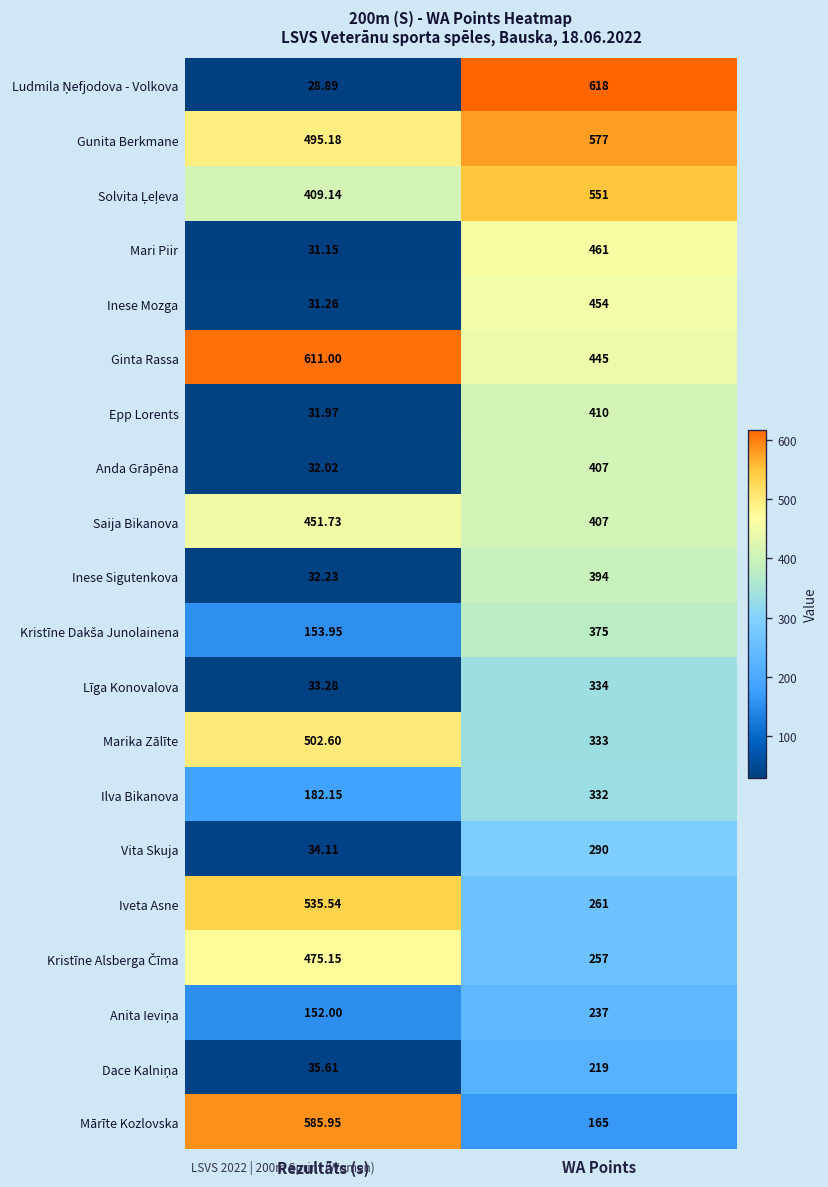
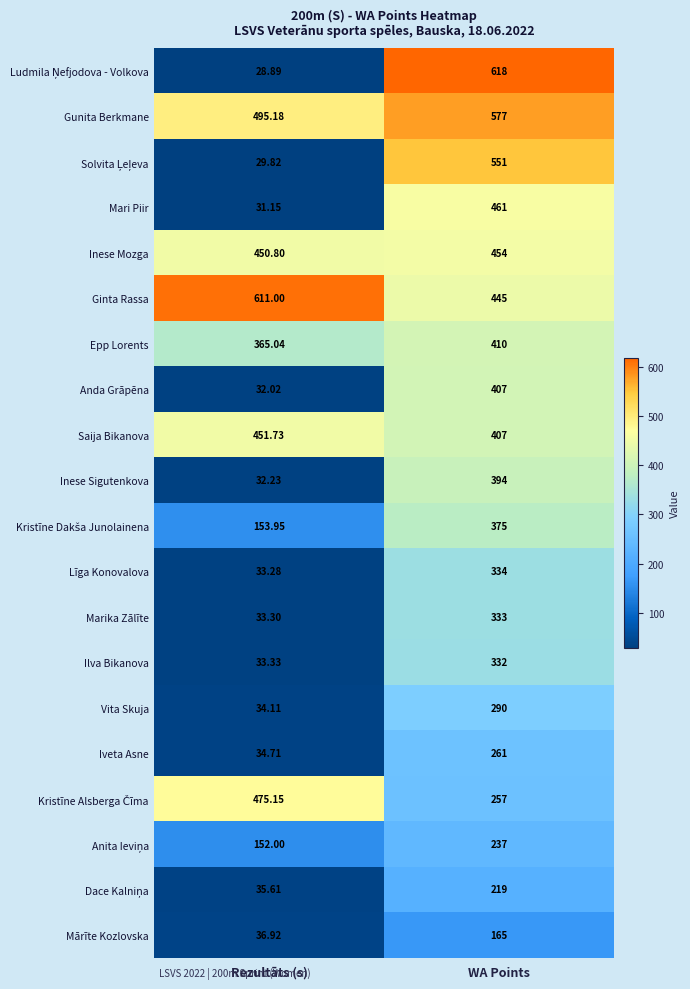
  {
    "Ludmila Ņefjodova - Volkova": {
      "Rezultāts (s)": 28.89,
      "WA Points": 618
    },
    "Gunita Berkmane": {
      "Rezultāts (s)": 495.18,
      "WA Points": 577
    },
    "Solvita Ļeļeva": {
-     "Rezultāts (s)": 409.14,
+     "Rezultāts (s)": 29.82,
      "WA Points": 551
    },
    "Mari Piir": {
      "Rezultāts (s)": 31.15,
      "WA Points": 461
    },
    "Inese Mozga": {
-     "Rezultāts (s)": 31.26,
+     "Rezultāts (s)": 450.80,
      "WA Points": 454
    },
    "Ginta Rassa": {
      "Rezultāts (s)": 611.00,
      "WA Points": 445
    },
    "Epp Lorents": {
-     "Rezultāts (s)": 31.97,
+     "Rezultāts (s)": 365.04,
      "WA Points": 410
    },
    "Anda Grāpēna": {
      "Rezultāts (s)": 32.02,
      "WA Points": 407
    },
    "Saija Bikanova": {
      "Rezultāts (s)": 451.73,
      "WA Points": 407
    },
    "Inese Sigutenkova": {
      "Rezultāts (s)": 32.23,
      "WA Points": 394
    },
    "Kristīne Dakša Junolainena": {
      "Rezultāts (s)": 153.95,
      "WA Points": 375
    },
    "Līga Konovalova": {
      "Rezultāts (s)": 33.28,
      "WA Points": 334
    },
    "Marika Zālīte": {
-     "Rezultāts (s)": 502.60,
+     "Rezultāts (s)": 33.30,
      "WA Points": 333
    },
    "Ilva Bikanova": {
-     "Rezultāts (s)": 182.15,
+     "Rezultāts (s)": 33.33,
      "WA Points": 332
    },
    "Vita Skuja": {
      "Rezultāts (s)": 34.11,
      "WA Points": 290
    },
    "Iveta Asne": {
-     "Rezultāts (s)": 535.54,
+     "Rezultāts (s)": 34.71,
      "WA Points": 261
    },
    "Kristīne Alsberga Čīma": {
      "Rezultāts (s)": 475.15,
      "WA Points": 257
    },
    "Anita Ieviņa": {
      "Rezultāts (s)": 152.00,
      "WA Points": 237
    },
    "Dace Kalniņa": {
      "Rezultāts (s)": 35.61,
      "WA Points": 219
    },
    "Mārīte Kozlovska": {
-     "Rezultāts (s)": 585.95,
+     "Rezultāts (s)": 36.92,
      "WA Points": 165
    }
  }
